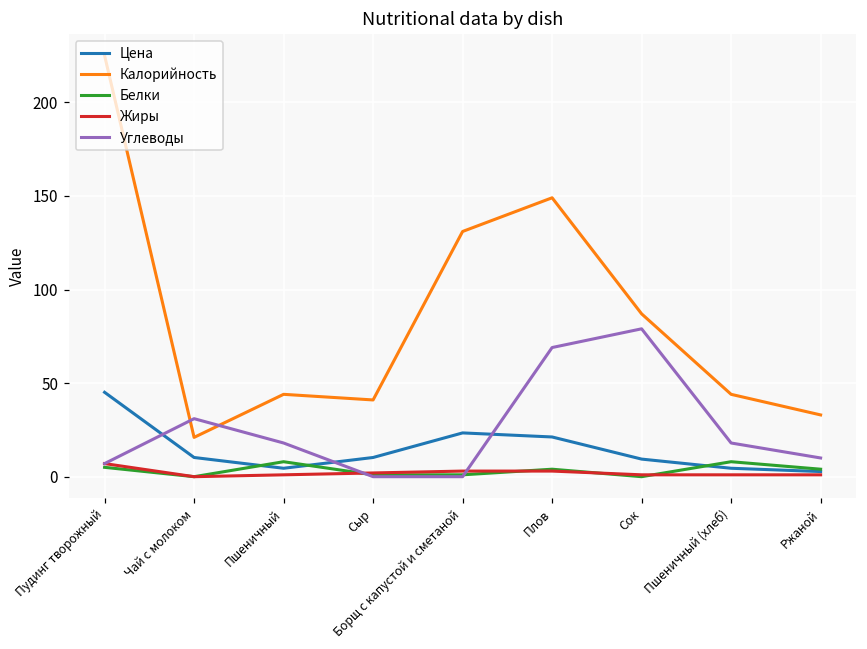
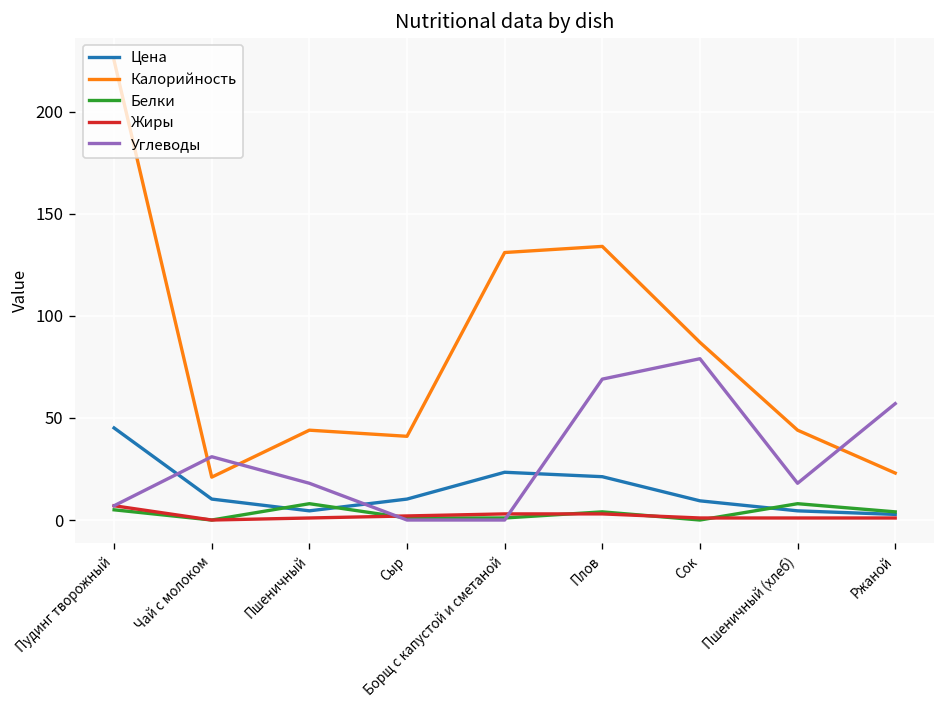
  {
    "Цена": {
      "Пудинг творожный": 45,
      "Чай с молоком": 10,
      "Пшеничный": 5,
      "Сыр": 10,
      "Борщ с капустой и сметаной": 23,
      "Плов": 21,
      "Сок": 9,
      "Пшеничный (хлеб)": 5
    },
    "Калорийность": {
      "Чай с молоком": 21,
      "Пшеничный": 44,
      "Сыр": 41,
      "Борщ с капустой и сметаной": 131,
-     "Плов": 149,
+     "Плов": 134,
      "Сок": 87,
      "Пшеничный (хлеб)": 44,
-     "Ржаной": 33
+     "Ржаной": 23
    },
    "Белки": {
      "Пудинг творожный": 5,
      "Пшеничный": 8,
      "Пшеничный (хлеб)": 8
    },
    "Жиры": {
      "Пшеничный": 1,
      "Борщ с капустой и сметаной": 3,
      "Пшеничный (хлеб)": 1,
      "Ржаной": 1
    },
    "Углеводы": {
      "Чай с молоком": 31,
      "Пшеничный": 18,
      "Плов": 69,
      "Сок": 79,
      "Пшеничный (хлеб)": 18,
-     "Ржаной": 10
+     "Ржаной": 57
    }
  }
